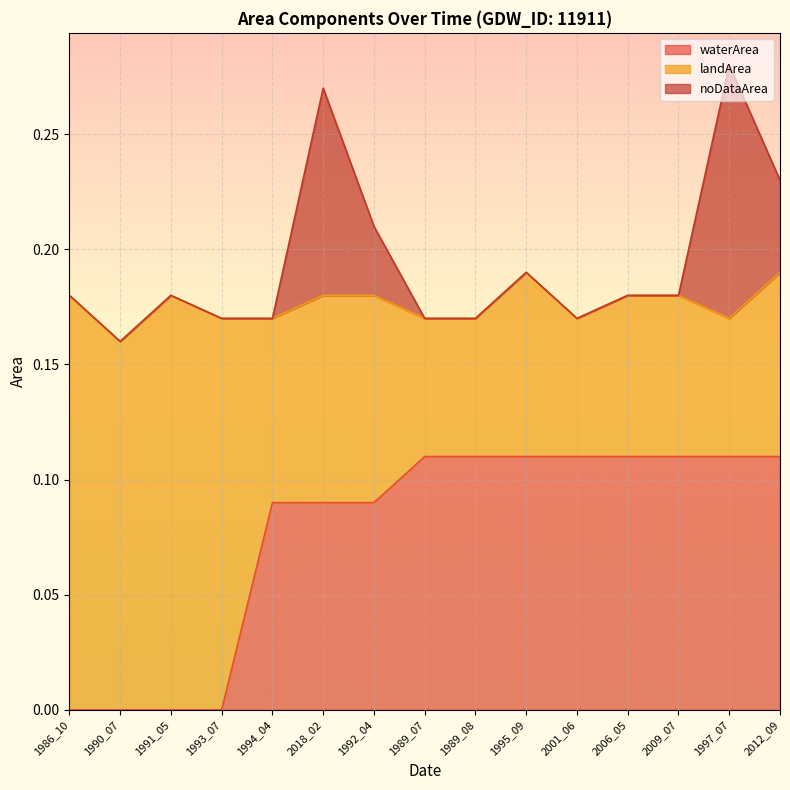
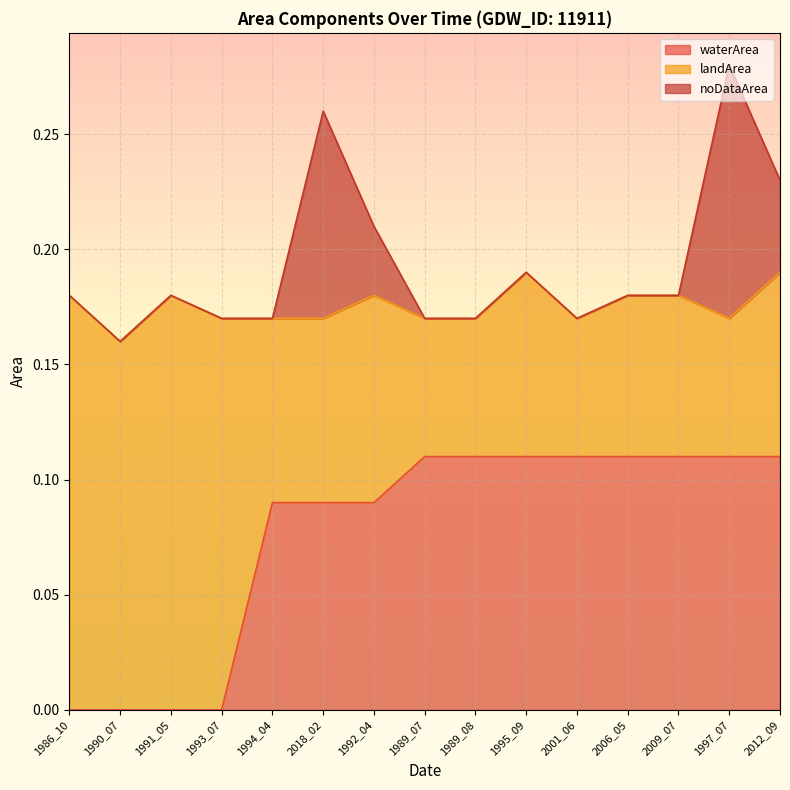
  {
    "landArea": {
-     "2018_02": 0.09,
+     "2018_02": 0.08,
      "1992_04": 0.09,
      "1997_07": 0.06,
      "2012_09": 0.08
    }
  }
